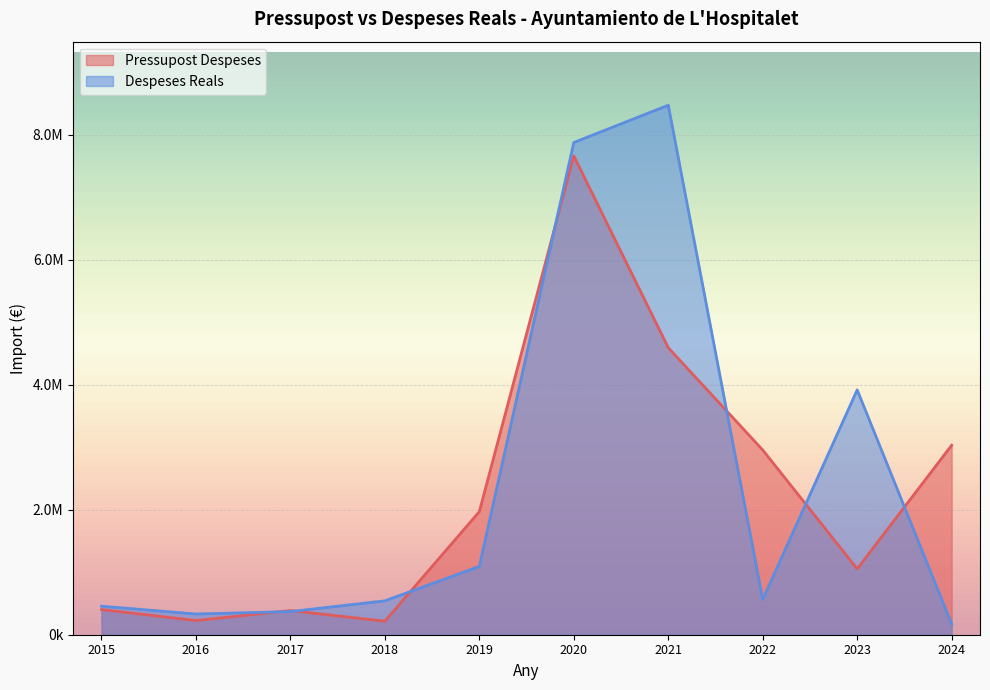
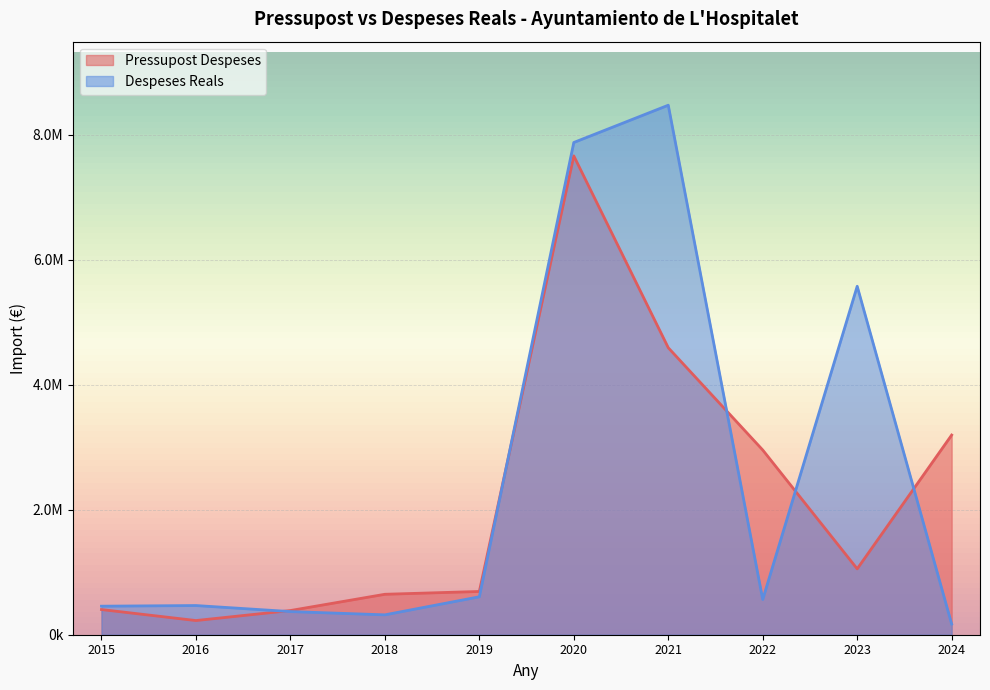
  {
    "Pressupost Despeses": {
      "2015": 400000,
      "2016": 200000,
-     "2018": 200000,
-     "2019": 2000000,
+     "2018": 600000,
+     "2019": 700000,
      "2020": 7700000,
      "2021": 4600000,
      "2022": 3000000,
      "2023": 1100000,
-     "2024": 3000000
+     "2024": 3200000
    },
    "Despeses Reals": {
      "2015": 500000,
-     "2016": 300000,
-     "2018": 500000,
-     "2019": 1100000,
+     "2016": 500000,
+     "2018": 300000,
+     "2019": 600000,
      "2020": 7900000,
      "2021": 8500000,
      "2022": 600000,
-     "2023": 3900000,
+     "2023": 5600000,
      "2024": 200000
    }
  }
